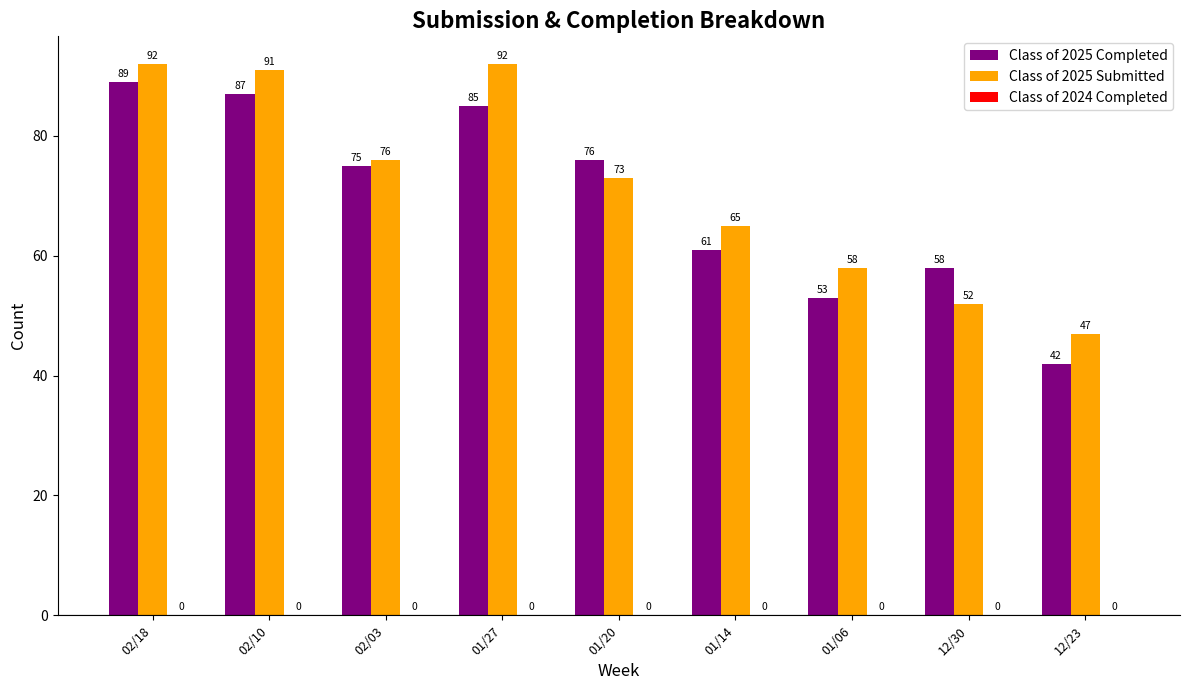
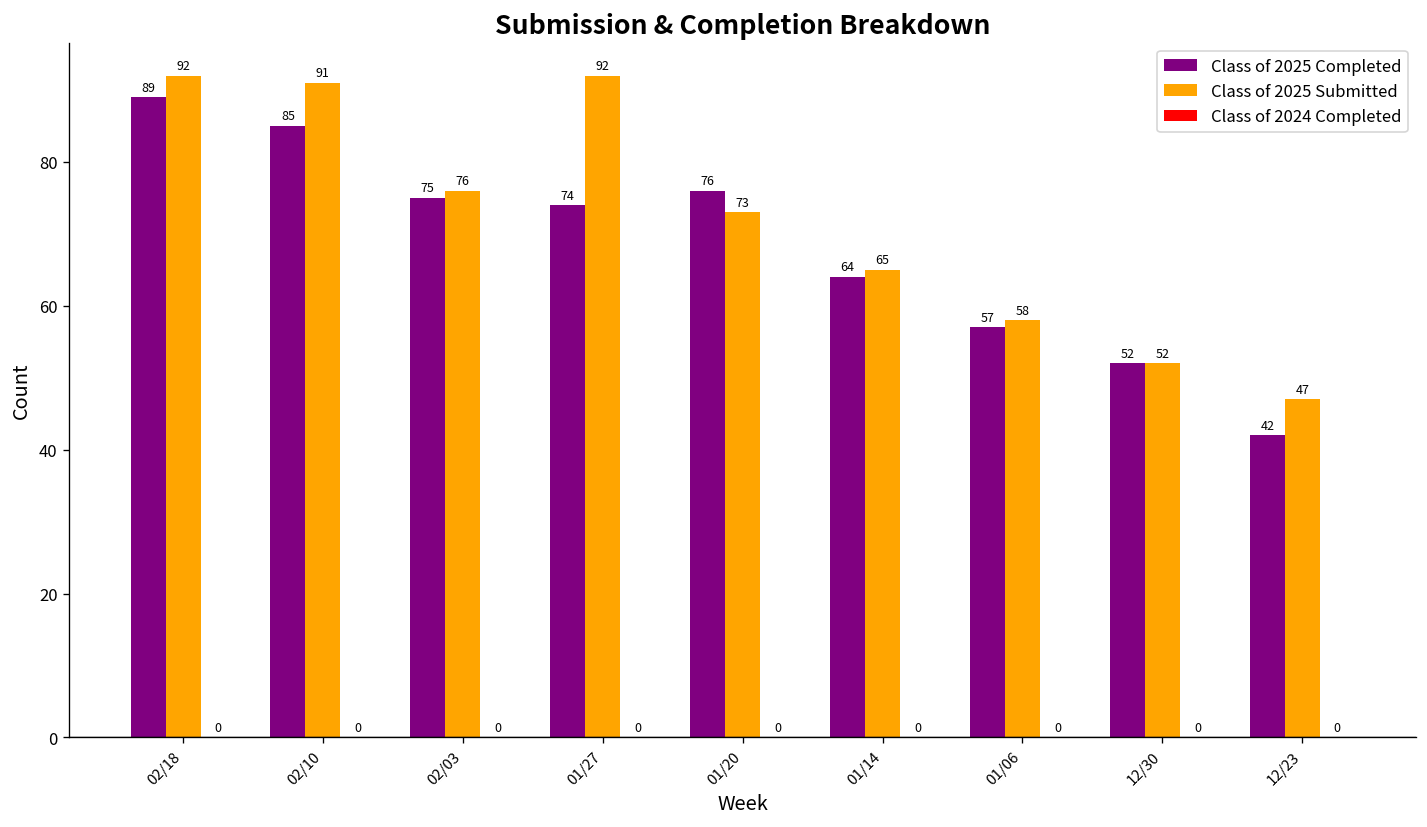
  {
    "Class of 2025 Completed": {
      "02/18": 89,
-     "02/10": 87,
+     "02/10": 85,
      "02/03": 75,
-     "01/27": 85,
+     "01/27": 74,
      "01/20": 76,
-     "01/14": 61,
-     "01/06": 53,
-     "12/30": 58,
+     "01/14": 64,
+     "01/06": 57,
+     "12/30": 52,
      "12/23": 42
    },
    "Class of 2025 Submitted": {
      "02/18": 92,
      "02/10": 91,
      "02/03": 76,
      "01/27": 92,
      "01/20": 73,
      "01/14": 65,
      "01/06": 58,
      "12/30": 52,
      "12/23": 47
    },
    "Class of 2024 Completed": {
      "02/18": 0,
      "02/10": 0,
      "02/03": 0,
      "01/27": 0,
      "01/20": 0,
      "01/14": 0,
      "01/06": 0,
      "12/30": 0,
      "12/23": 0
    }
  }
